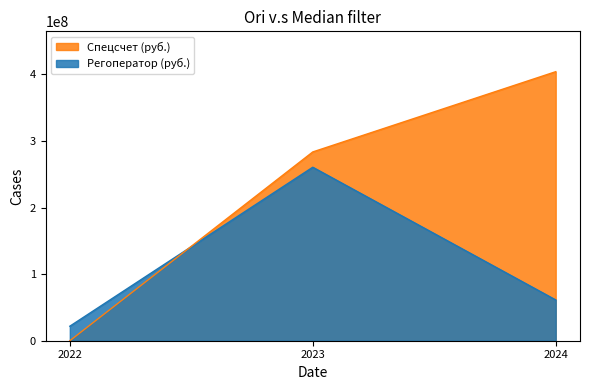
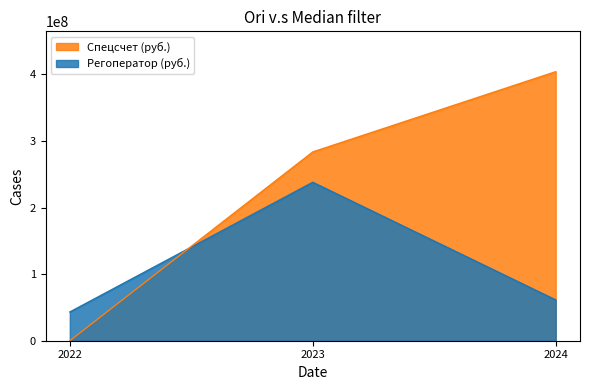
  {
    "Спецсчет (руб.)": {
      "2022": 0,
      "2023": 280000000,
      "2024": 400000000
    },
    "Регоператор (руб.)": {
-     "2022": 20000000,
-     "2023": 260000000,
+     "2022": 40000000,
+     "2023": 240000000,
      "2024": 60000000
    }
  }
